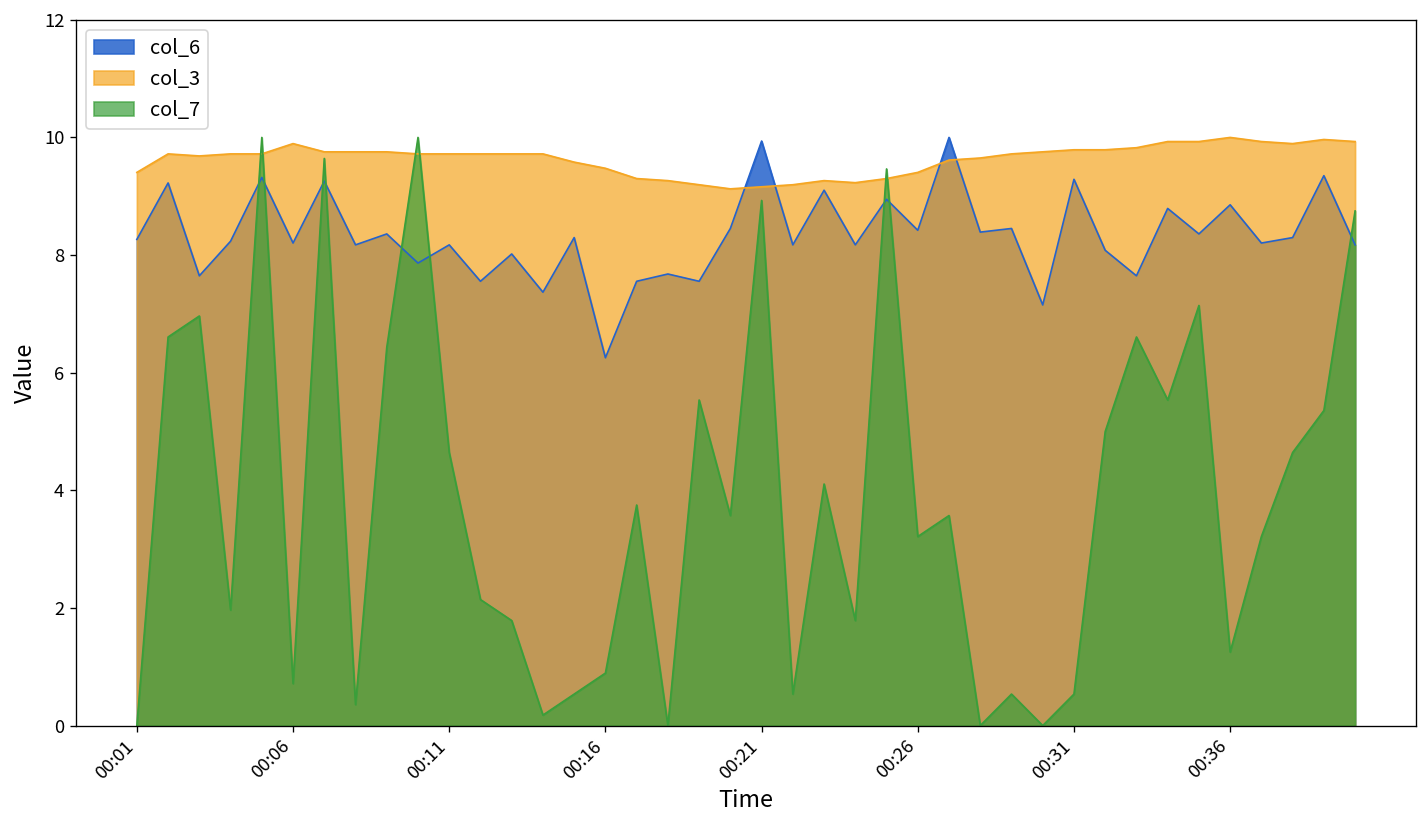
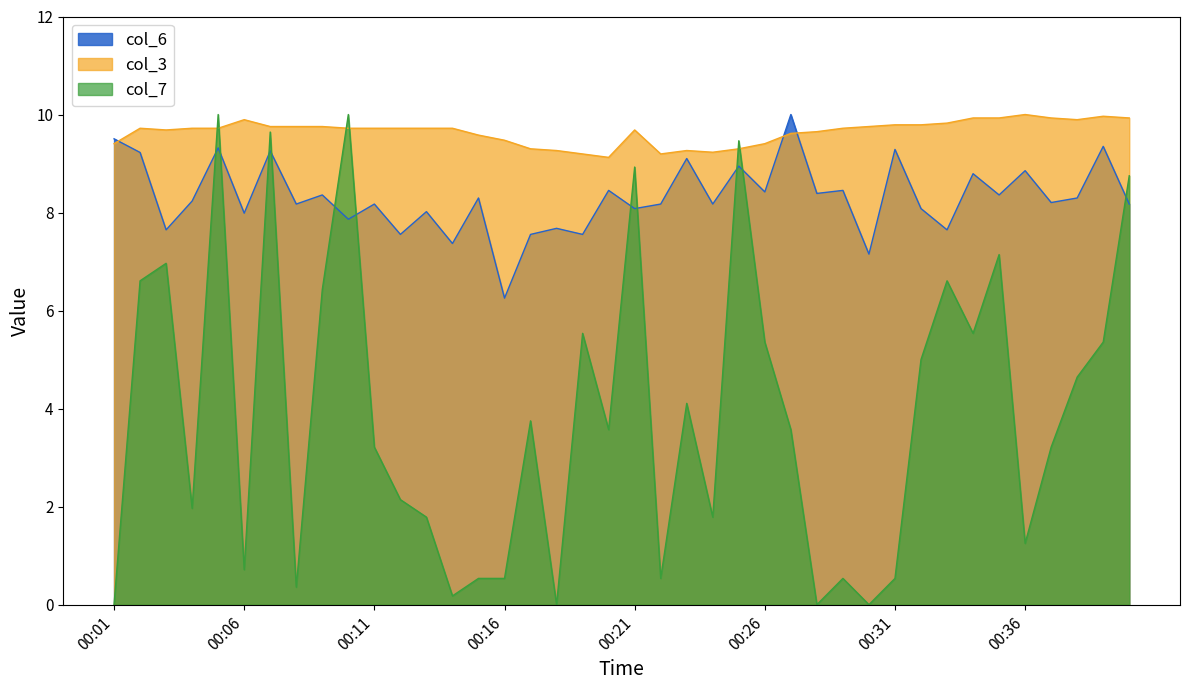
  {
    "col_6": {
-     "00:01": 8.3,
-     "00:06": 8.2,
+     "00:01": 9.5,
+     "00:06": 8.0,
      "00:11": 8.2,
      "00:16": 6.3,
-     "00:21": 9.9,
+     "00:21": 8.1,
      "00:26": 8.4,
      "00:31": 9.3,
      "00:36": 8.9
    },
    "col_3": {
      "00:01": 9.4,
      "00:06": 9.9,
      "00:11": 9.7,
      "00:16": 9.5,
-     "00:21": 9.2,
+     "00:21": 9.7,
      "00:26": 9.4,
      "00:31": 9.8,
      "00:36": 10.0
    },
    "col_7": {
      "00:01": 0.0,
      "00:06": 0.7,
-     "00:11": 4.6,
-     "00:16": 0.9,
+     "00:11": 3.2,
+     "00:16": 0.5,
      "00:21": 8.9,
-     "00:26": 3.2,
+     "00:26": 5.4,
      "00:31": 0.5,
      "00:36": 1.3
    }
  }
